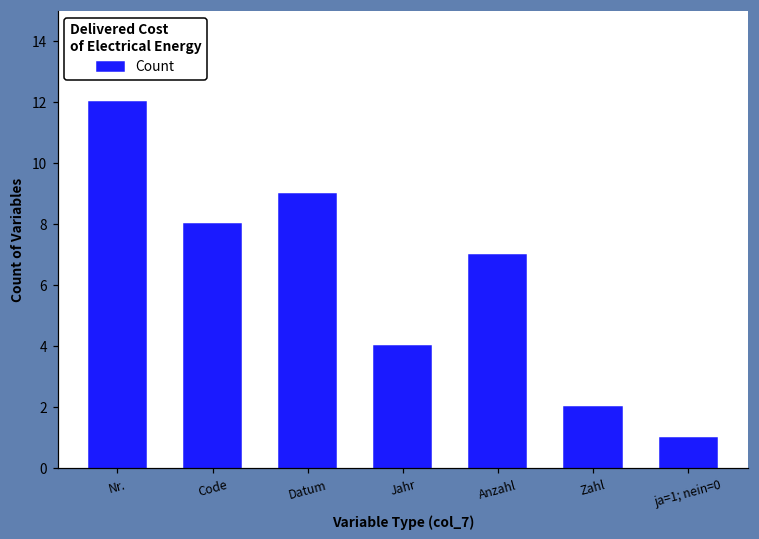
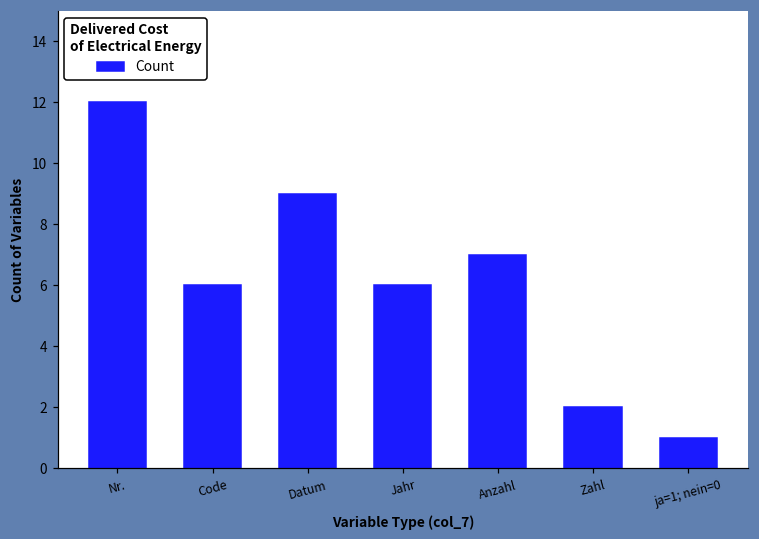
  {
    "Nr.": 12,
-   "Code": 8,
+   "Code": 6,
    "Datum": 9,
-   "Jahr": 4,
+   "Jahr": 6,
    "Anzahl": 7,
    "Zahl": 2,
    "ja=1; nein=0": 1
  }
